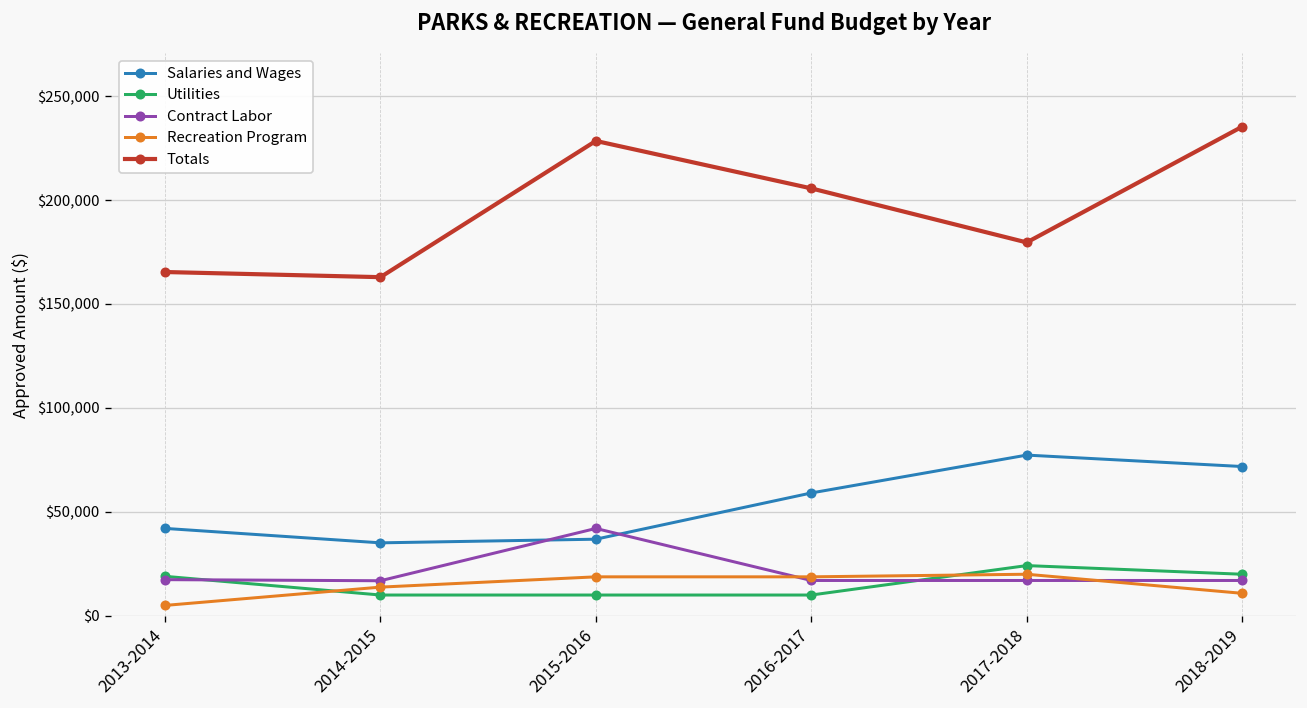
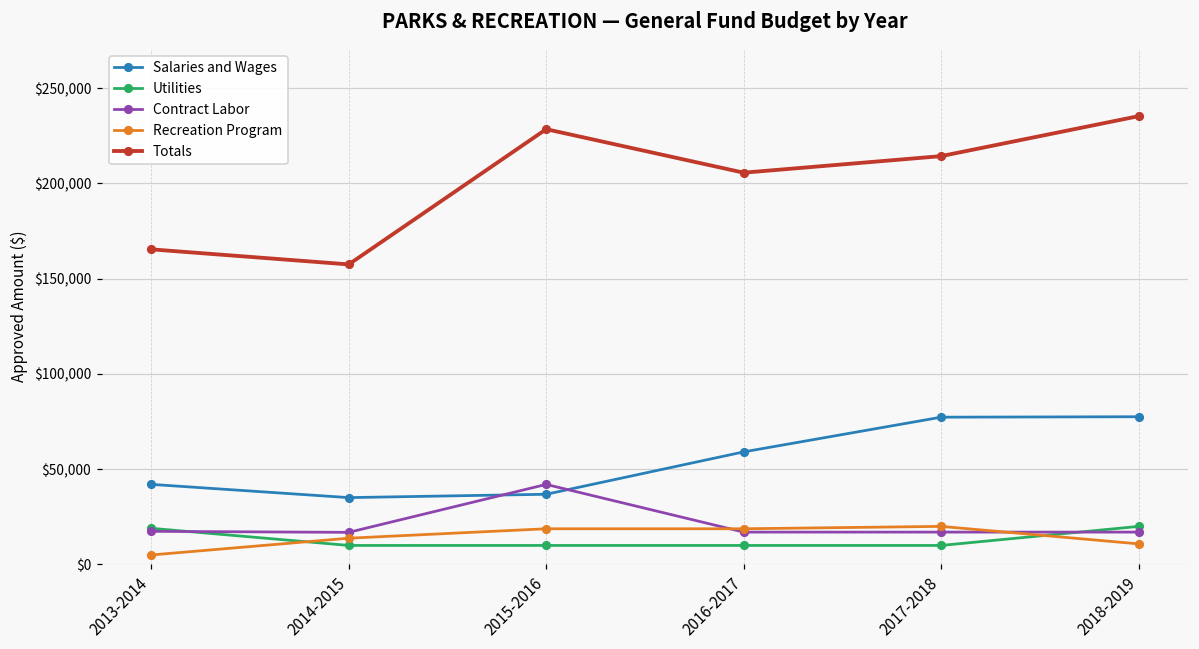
  {
    "Salaries and Wages": {
      "2013-2014": "$42,000",
      "2014-2015": "$35,000",
      "2015-2016": "$37,000",
      "2016-2017": "$59,000",
      "2017-2018": "$77,000",
-     "2018-2019": "$72,000"
+     "2018-2019": "$78,000"
    },
    "Utilities": {
      "2013-2014": "$19,000",
      "2014-2015": "$10,000",
      "2015-2016": "$10,000",
      "2016-2017": "$10,000",
-     "2017-2018": "$24,000",
+     "2017-2018": "$10,000",
      "2018-2019": "$20,000"
    },
    "Contract Labor": {
      "2013-2014": "$17,000",
      "2014-2015": "$17,000",
      "2015-2016": "$42,000",
      "2016-2017": "$17,000",
      "2017-2018": "$17,000",
      "2018-2019": "$17,000"
    },
    "Recreation Program": {
      "2013-2014": "$5,000",
      "2014-2015": "$14,000",
      "2015-2016": "$19,000",
      "2016-2017": "$19,000",
      "2017-2018": "$20,000",
      "2018-2019": "$11,000"
    },
    "Totals": {
      "2013-2014": "$165,000",
-     "2014-2015": "$163,000",
+     "2014-2015": "$157,000",
      "2015-2016": "$228,000",
      "2016-2017": "$206,000",
-     "2017-2018": "$180,000",
+     "2017-2018": "$214,000",
      "2018-2019": "$235,000"
    }
  }
